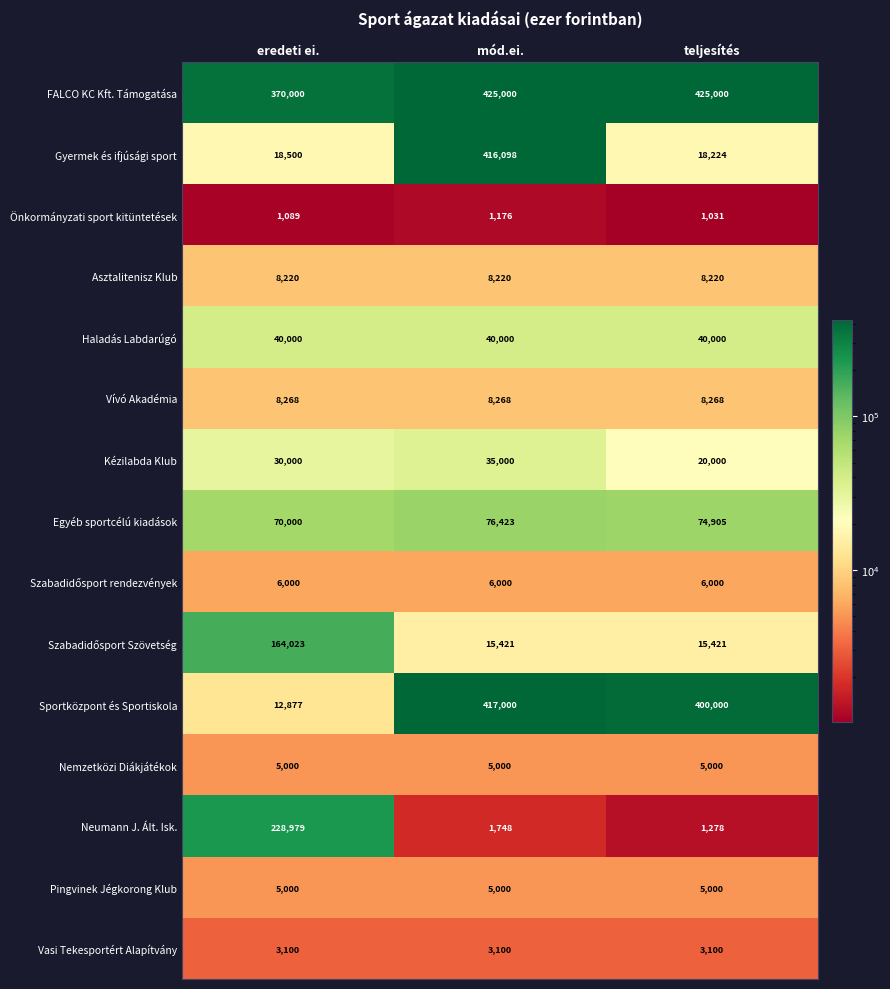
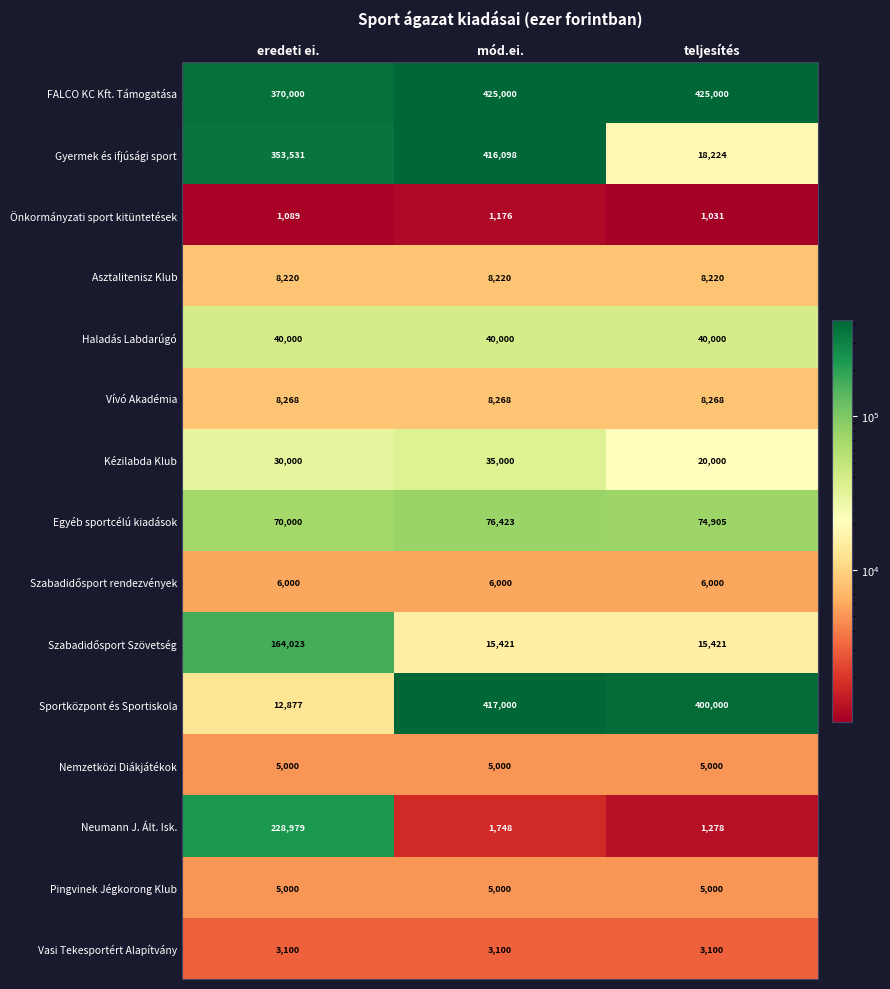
  {
    "FALCO KC Kft. Támogatása": {
      "eredeti ei.": "370,000",
      "mód.ei.": "425,000",
      "teljesítés": "425,000"
    },
    "Gyermek és ifjúsági sport": {
-     "eredeti ei.": "18,500",
+     "eredeti ei.": "353,531",
      "mód.ei.": "416,098",
      "teljesítés": "18,224"
    },
    "Önkormányzati sport kitüntetések": {
      "eredeti ei.": "1,089",
      "mód.ei.": "1,176",
      "teljesítés": "1,031"
    },
    "Asztalitenisz Klub": {
      "eredeti ei.": "8,220",
      "mód.ei.": "8,220",
      "teljesítés": "8,220"
    },
    "Haladás Labdarúgó": {
      "eredeti ei.": "40,000",
      "mód.ei.": "40,000",
      "teljesítés": "40,000"
    },
    "Vívó Akadémia": {
      "eredeti ei.": "8,268",
      "mód.ei.": "8,268",
      "teljesítés": "8,268"
    },
    "Kézilabda Klub": {
      "eredeti ei.": "30,000",
      "mód.ei.": "35,000",
      "teljesítés": "20,000"
    },
    "Egyéb sportcélú kiadások": {
      "eredeti ei.": "70,000",
      "mód.ei.": "76,423",
      "teljesítés": "74,905"
    },
    "Szabadidősport rendezvények": {
      "eredeti ei.": "6,000",
      "mód.ei.": "6,000",
      "teljesítés": "6,000"
    },
    "Szabadidősport Szövetség": {
      "eredeti ei.": "164,023",
      "mód.ei.": "15,421",
      "teljesítés": "15,421"
    },
    "Sportközpont és Sportiskola": {
      "eredeti ei.": "12,877",
      "mód.ei.": "417,000",
      "teljesítés": "400,000"
    },
    "Nemzetközi Diákjátékok": {
      "eredeti ei.": "5,000",
      "mód.ei.": "5,000",
      "teljesítés": "5,000"
    },
    "Neumann J. Ált. Isk.": {
      "eredeti ei.": "228,979",
      "mód.ei.": "1,748",
      "teljesítés": "1,278"
    },
    "Pingvinek Jégkorong Klub": {
      "eredeti ei.": "5,000",
      "mód.ei.": "5,000",
      "teljesítés": "5,000"
    },
    "Vasi Tekesportért Alapítvány": {
      "eredeti ei.": "3,100",
      "mód.ei.": "3,100",
      "teljesítés": "3,100"
    }
  }
